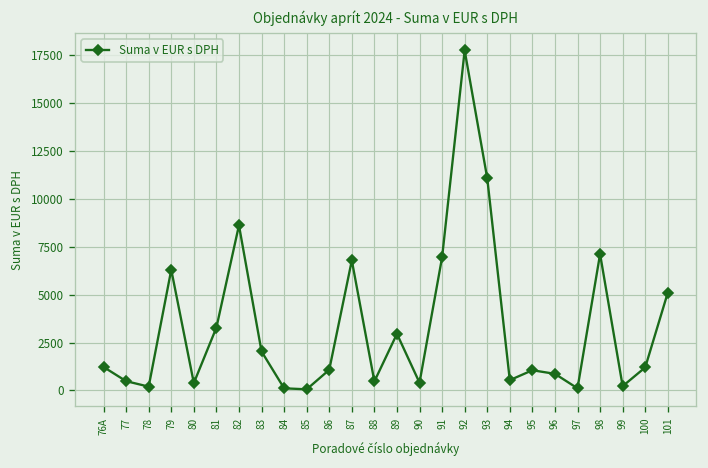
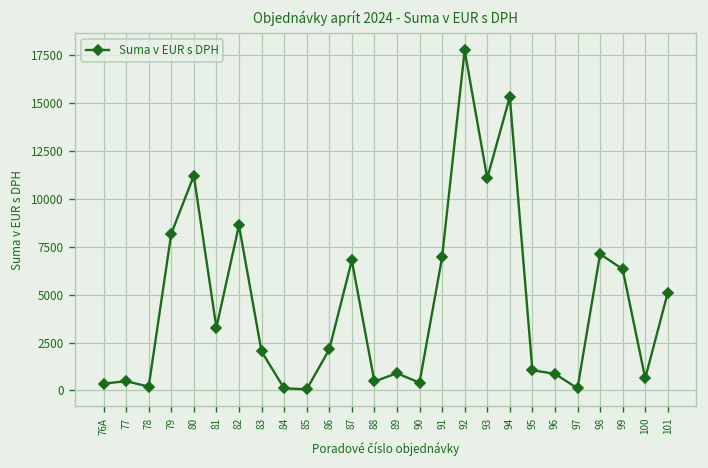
  {
-   "76A": 1200,
+   "76A": 400,
    "77": 500,
    "78": 200,
-   "79": 6300,
-   "80": 400,
+   "79": 8200,
+   "80": 11200,
    "81": 3300,
    "82": 8600,
    "83": 2000,
    "84": 100,
    "85": 100,
-   "86": 1100,
+   "86": 2100,
    "87": 6800,
    "88": 500,
-   "89": 3000,
+   "89": 900,
    "90": 400,
    "91": 6900,
    "92": 17800,
    "93": 11100,
-   "94": 500,
+   "94": 15300,
    "95": 1100,
    "96": 900,
    "97": 100,
    "98": 7100,
-   "99": 200,
-   "100": 1200,
+   "99": 6300,
+   "100": 600,
    "101": 5100
  }
